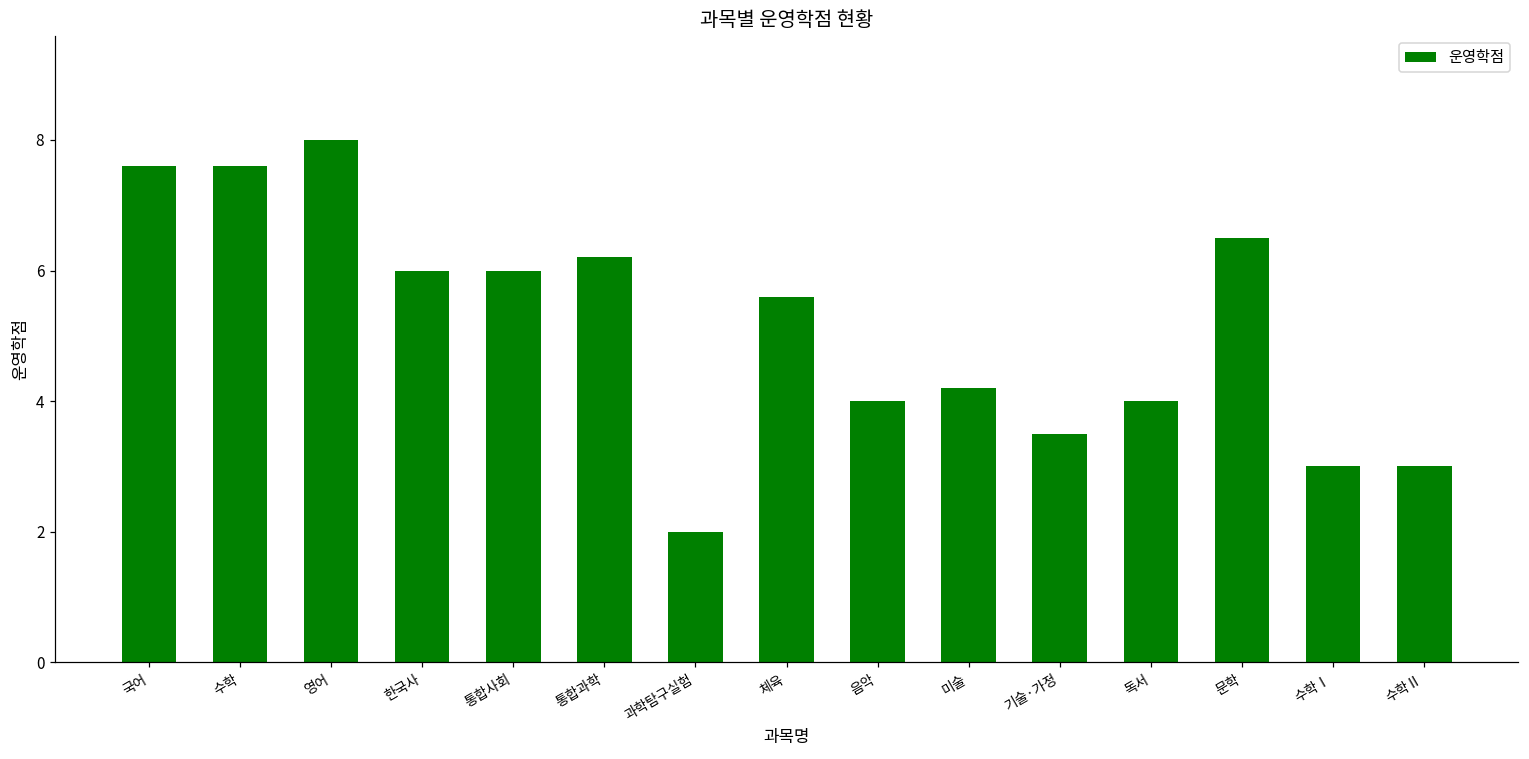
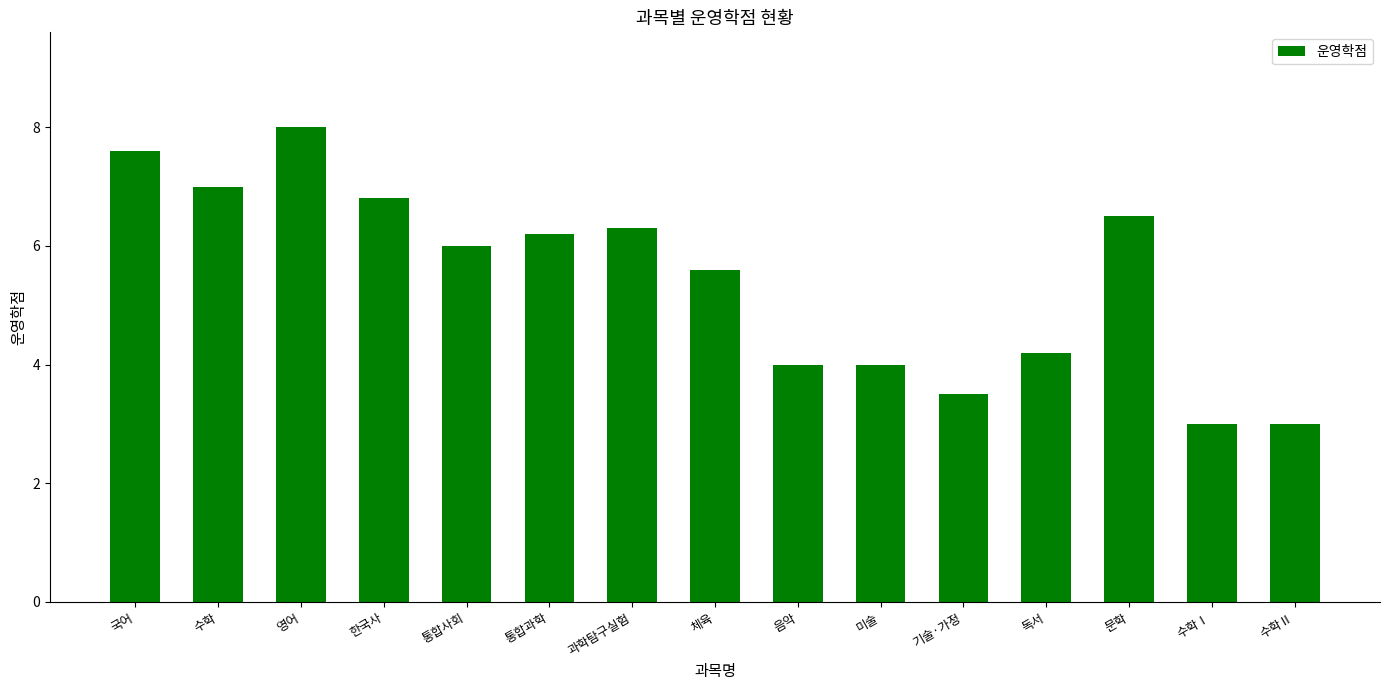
  {
    "국어": 7.6,
-   "수학": 7.6,
+   "수학": 7.0,
    "영어": 8.0,
-   "한국사": 6.0,
+   "한국사": 6.8,
    "통합사회": 6.0,
    "통합과학": 6.2,
-   "과학탐구실험": 2.0,
+   "과학탐구실험": 6.3,
    "체육": 5.6,
    "음악": 4.0,
-   "미술": 4.2,
+   "미술": 4.0,
    "기술·가정": 3.5,
-   "독서": 4.0,
+   "독서": 4.2,
    "문학": 6.5,
    "수학Ⅰ": 3.0,
    "수학Ⅱ": 3.0
  }
